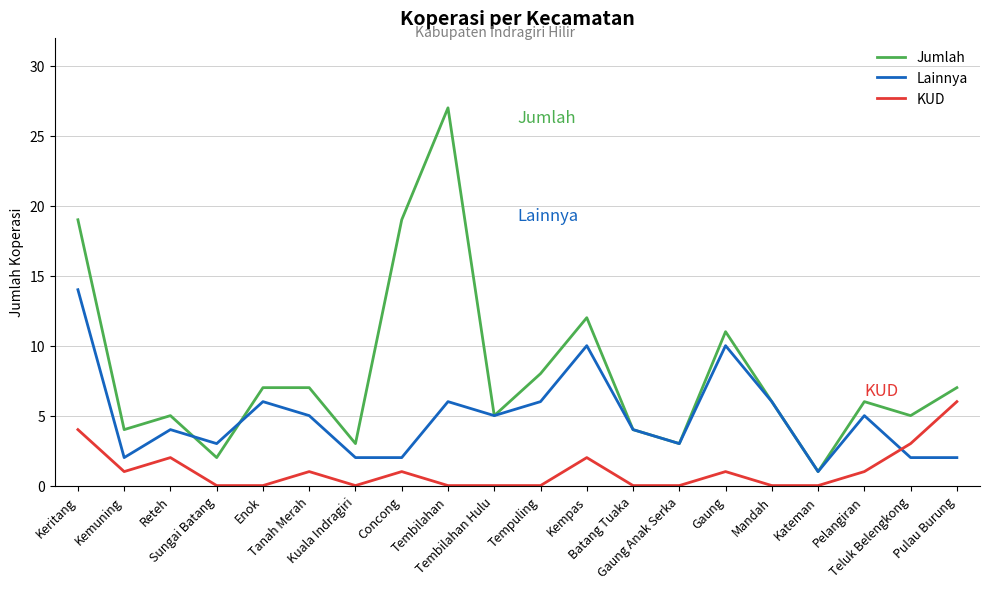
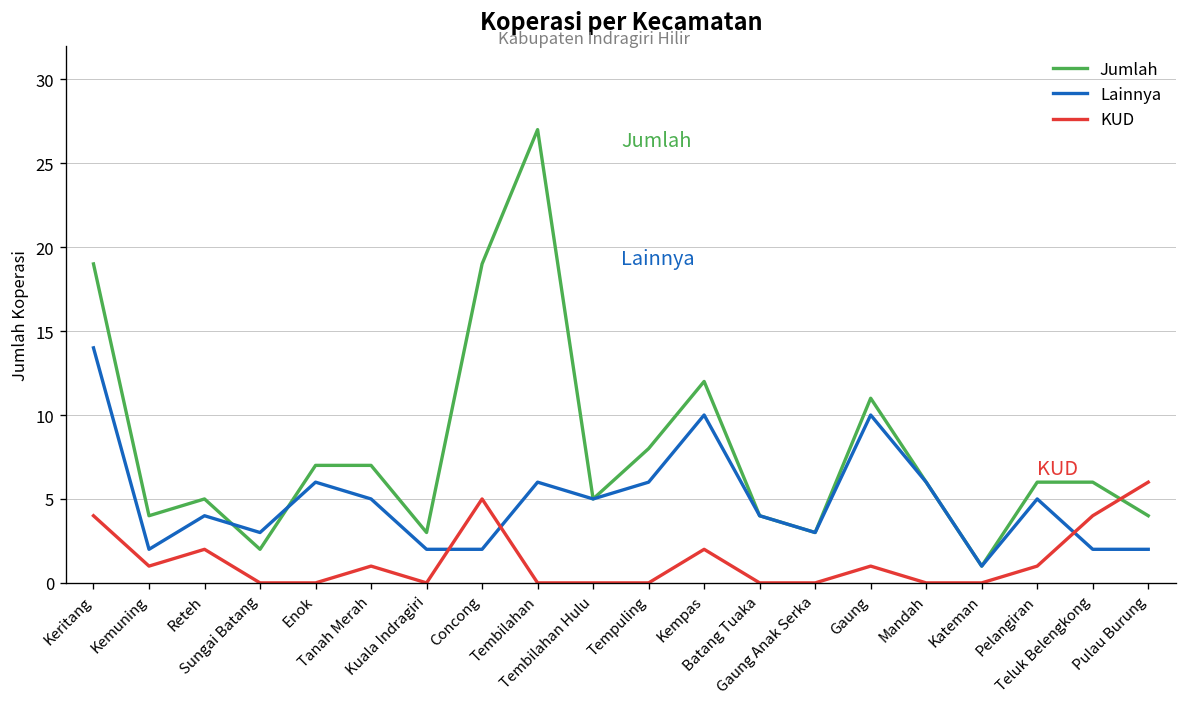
  {
    "Jumlah": {
      "Keritang": 19,
      "Kemuning": 4,
      "Reteh": 5,
      "Sungai Batang": 2,
      "Enok": 7,
      "Tanah Merah": 7,
      "Kuala Indragiri": 3,
      "Concong": 19,
      "Tembilahan": 27,
      "Tempuling": 8,
      "Kempas": 12,
      "Gaung": 11,
      "Pelangiran": 6,
-     "Teluk Belengkong": 5,
-     "Pulau Burung": 7
+     "Teluk Belengkong": 6,
+     "Pulau Burung": 4
    },
    "Lainnya": {
      "Keritang": 14,
      "Kemuning": 2,
      "Reteh": 4,
      "Sungai Batang": 3,
      "Enok": 6,
      "Tanah Merah": 5,
      "Kuala Indragiri": 2,
      "Concong": 2,
      "Tembilahan": 6,
      "Tempuling": 6,
      "Kempas": 10,
      "Gaung": 10,
      "Pelangiran": 5,
      "Teluk Belengkong": 2,
      "Pulau Burung": 2
    },
    "KUD": {
      "Keritang": 4,
      "Kemuning": 1,
      "Reteh": 2,
      "Sungai Batang": 0,
      "Enok": 0,
      "Tanah Merah": 1,
      "Kuala Indragiri": 0,
-     "Concong": 1,
+     "Concong": 5,
      "Tembilahan": 0,
      "Tembilahan Hulu": 0,
      "Tempuling": 0,
      "Kempas": 2,
      "Batang Tuaka": 0,
      "Gaung Anak Serka": 0,
      "Gaung": 1,
      "Mandah": 0,
      "Kateman": 0,
      "Pelangiran": 1,
-     "Teluk Belengkong": 3,
+     "Teluk Belengkong": 4,
      "Pulau Burung": 6
    }
  }
